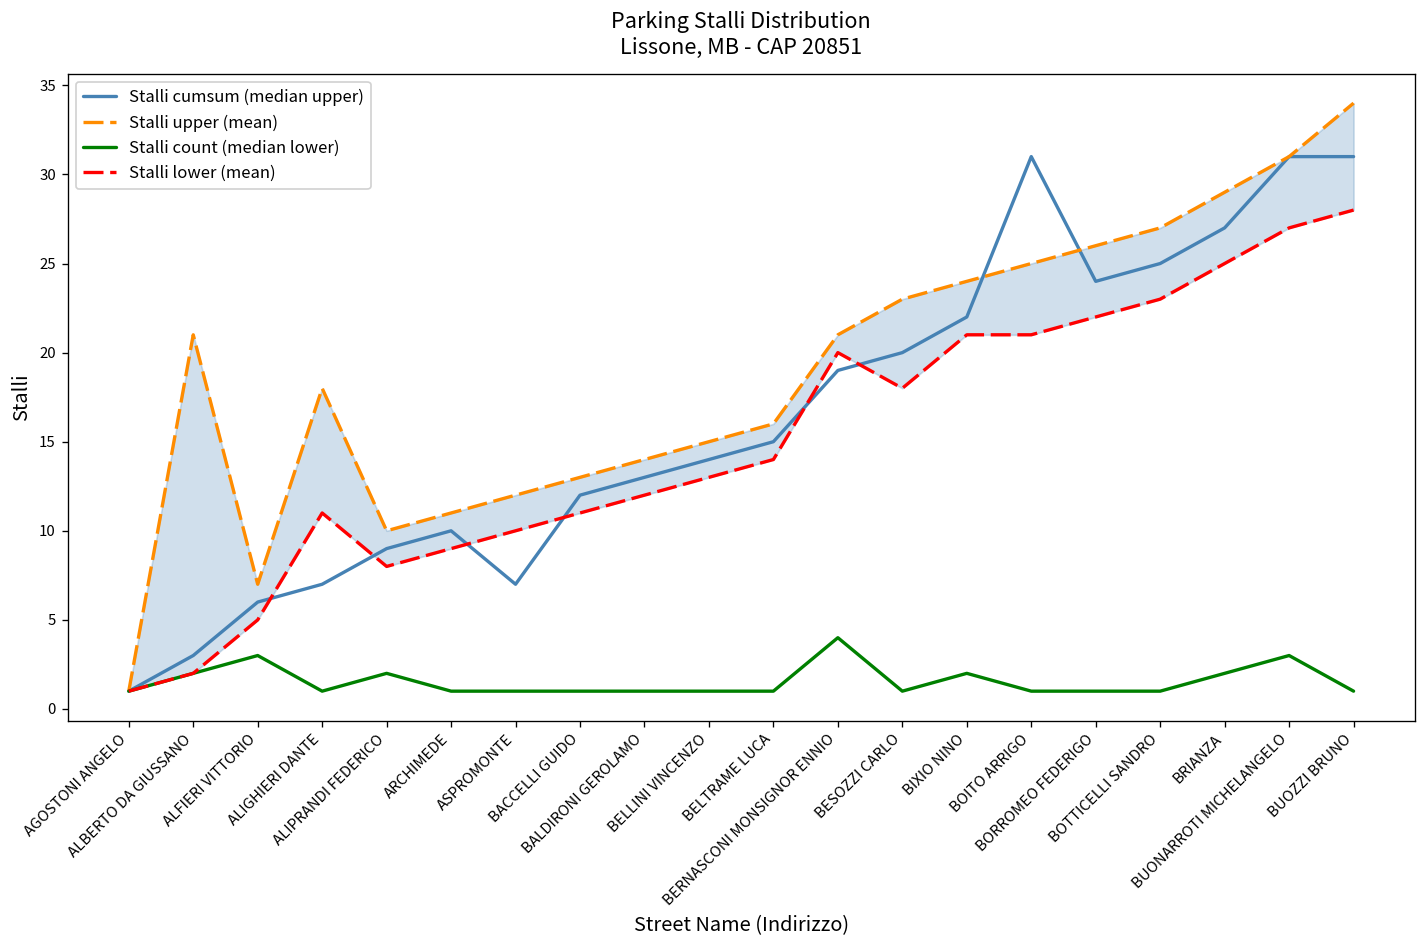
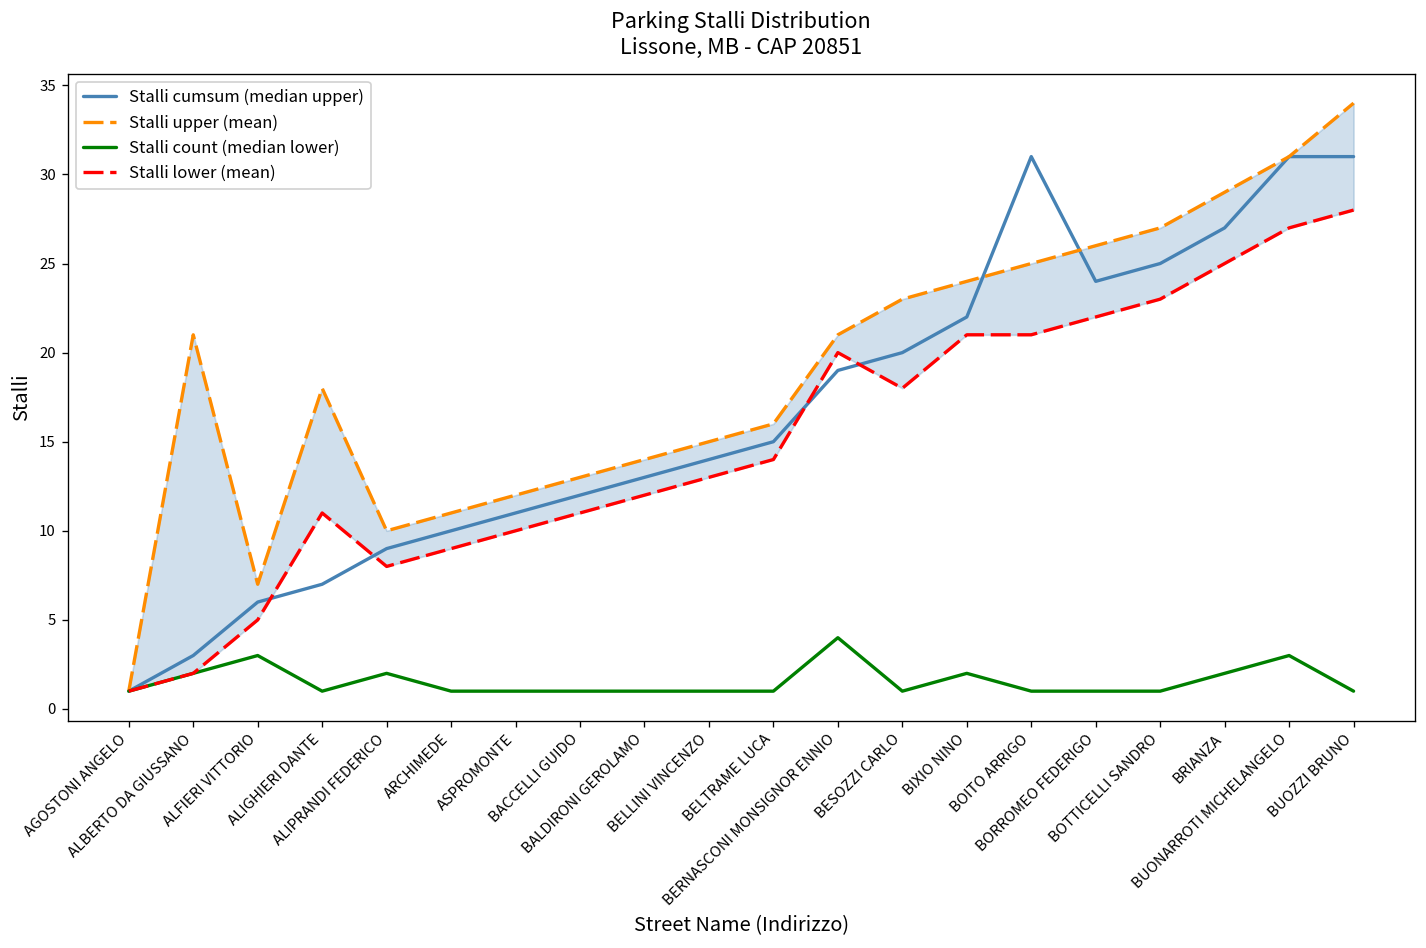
  {
    "Stalli cumsum (median upper)": {
      "ALBERTO DA GIUSSANO": 3,
      "ALFIERI VITTORIO": 6,
      "ALIGHIERI DANTE": 7,
      "ALIPRANDI FEDERICO": 9,
      "ARCHIMEDE": 10,
-     "ASPROMONTE": 7,
+     "ASPROMONTE": 11,
      "BACCELLI GUIDO": 12,
      "BALDIRONI GEROLAMO": 13,
      "BELLINI VINCENZO": 14,
      "BELTRAME LUCA": 15,
      "BERNASCONI MONSIGNOR ENNIO": 19,
      "BESOZZI CARLO": 20,
      "BIXIO NINO": 22,
      "BOITO ARRIGO": 31,
      "BORROMEO FEDERIGO": 24,
      "BOTTICELLI SANDRO": 25,
      "BRIANZA": 27,
      "BUOZZI BRUNO": 31
    },
    "Stalli upper (mean)": {
      "ALBERTO DA GIUSSANO": 21,
      "ALFIERI VITTORIO": 7,
      "ALIGHIERI DANTE": 18,
      "ALIPRANDI FEDERICO": 10,
      "ARCHIMEDE": 11,
      "ASPROMONTE": 12,
      "BACCELLI GUIDO": 13,
      "BALDIRONI GEROLAMO": 14,
      "BELLINI VINCENZO": 15,
      "BELTRAME LUCA": 16,
      "BERNASCONI MONSIGNOR ENNIO": 21,
      "BESOZZI CARLO": 23,
      "BIXIO NINO": 24,
      "BOITO ARRIGO": 25,
      "BORROMEO FEDERIGO": 26,
      "BOTTICELLI SANDRO": 27,
      "BRIANZA": 29,
      "BUOZZI BRUNO": 34
    },
    "Stalli count (median lower)": {
      "ALFIERI VITTORIO": 3,
      "ALIGHIERI DANTE": 1,
      "ALIPRANDI FEDERICO": 2,
      "ARCHIMEDE": 1,
      "ASPROMONTE": 1,
      "BACCELLI GUIDO": 1,
      "BALDIRONI GEROLAMO": 1,
      "BELLINI VINCENZO": 1,
      "BELTRAME LUCA": 1,
      "BERNASCONI MONSIGNOR ENNIO": 4,
      "BESOZZI CARLO": 1,
      "BIXIO NINO": 2,
      "BOITO ARRIGO": 1,
      "BORROMEO FEDERIGO": 1,
      "BOTTICELLI SANDRO": 1,
      "BRIANZA": 2,
      "BUONARROTI MICHELANGELO": 3,
      "BUOZZI BRUNO": 1
    },
    "Stalli lower (mean)": {
      "ALFIERI VITTORIO": 5,
      "ALIGHIERI DANTE": 11,
      "ALIPRANDI FEDERICO": 8,
      "ARCHIMEDE": 9,
      "ASPROMONTE": 10,
      "BACCELLI GUIDO": 11,
      "BALDIRONI GEROLAMO": 12,
      "BELLINI VINCENZO": 13,
      "BELTRAME LUCA": 14,
      "BERNASCONI MONSIGNOR ENNIO": 20,
      "BESOZZI CARLO": 18,
      "BIXIO NINO": 21,
      "BOITO ARRIGO": 21,
      "BORROMEO FEDERIGO": 22,
      "BOTTICELLI SANDRO": 23,
      "BRIANZA": 25,
      "BUONARROTI MICHELANGELO": 27,
      "BUOZZI BRUNO": 28
    }
  }
